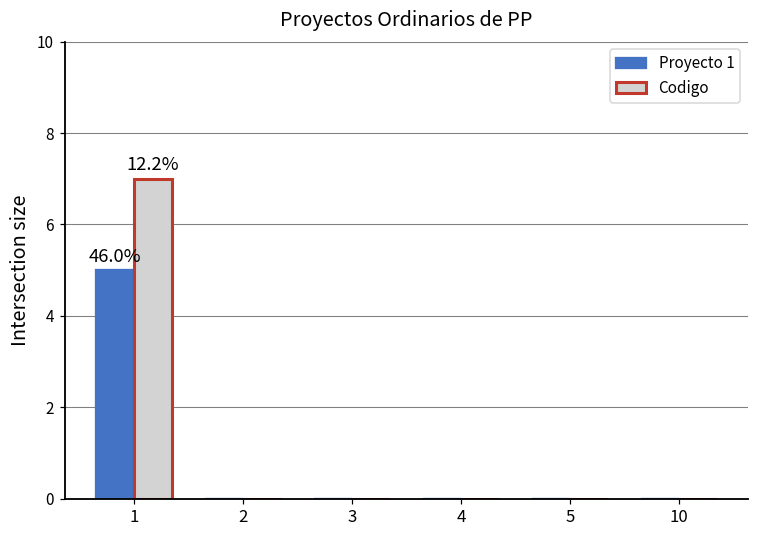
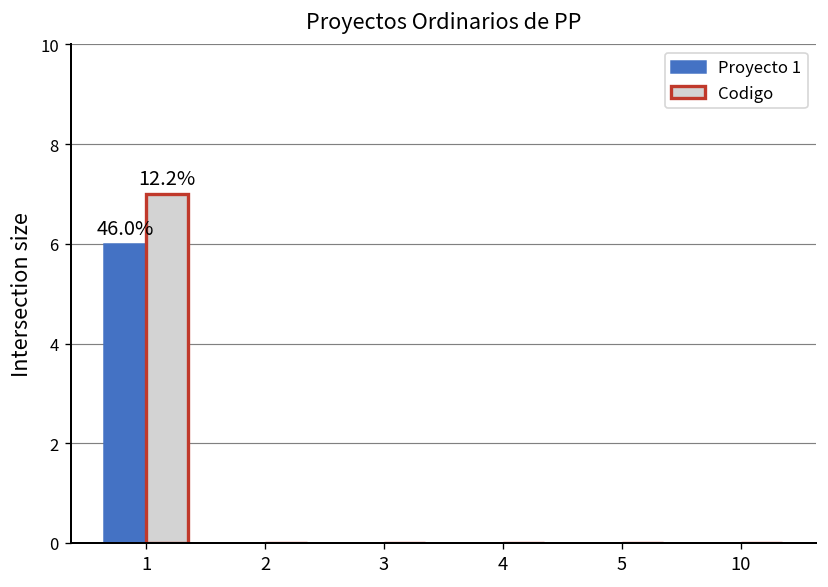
  {
    "Proyecto 1": {
-     "1": 5,
+     "1": 6,
      "2": 0,
      "3": 0,
      "4": 0,
      "5": 0,
      "10": 0
    },
    "Codigo": {
      "2": 0,
      "3": 0,
      "4": 0,
      "5": 0,
      "10": 0
    }
  }
